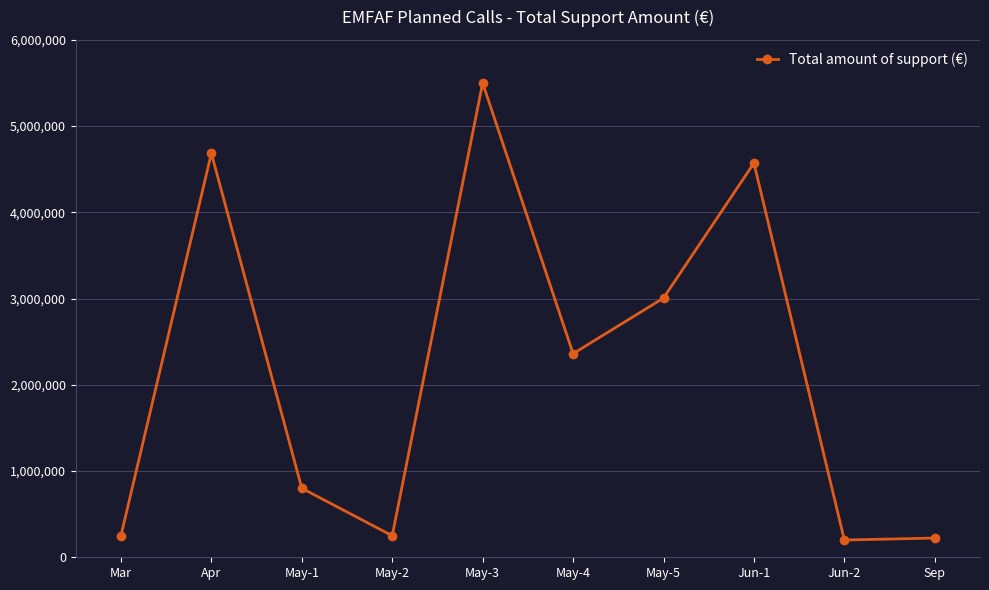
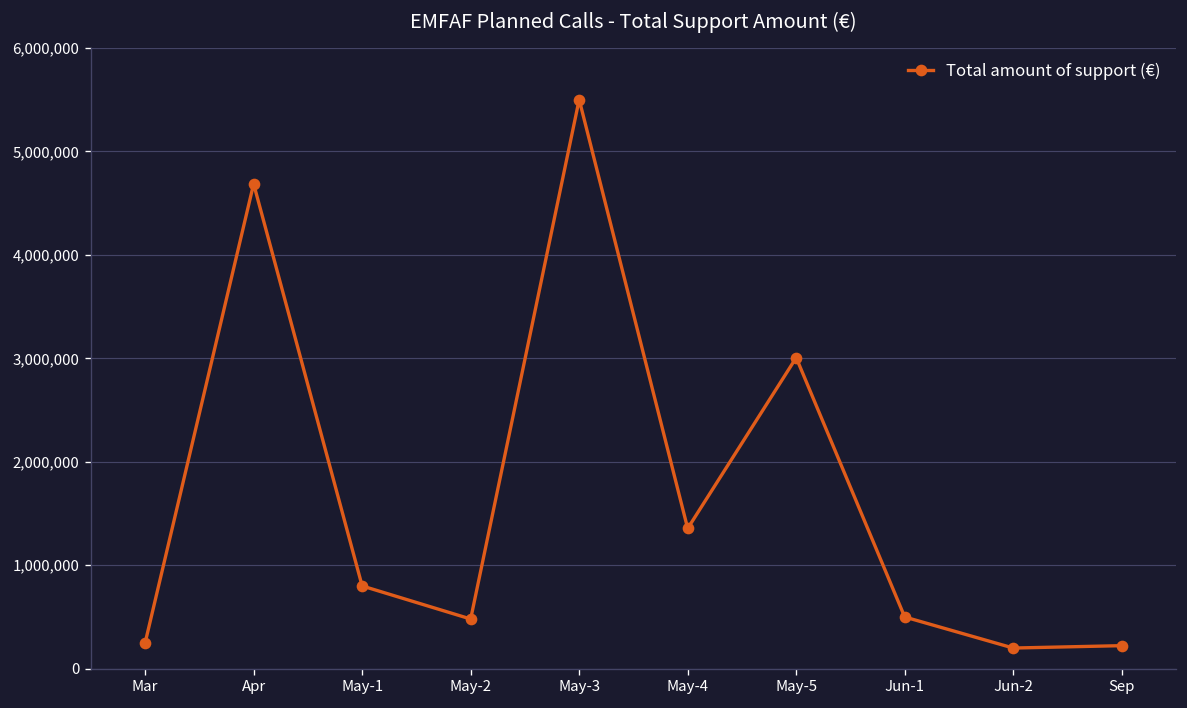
  {
    "Mar": "300,000",
    "Apr": "4,700,000",
    "May-1": "800,000",
-   "May-2": "300,000",
+   "May-2": "500,000",
    "May-3": "5,500,000",
-   "May-4": "2,400,000",
+   "May-4": "1,400,000",
    "May-5": "3,000,000",
-   "Jun-1": "4,600,000",
+   "Jun-1": "500,000",
    "Jun-2": "200,000",
    "Sep": "200,000"
  }
